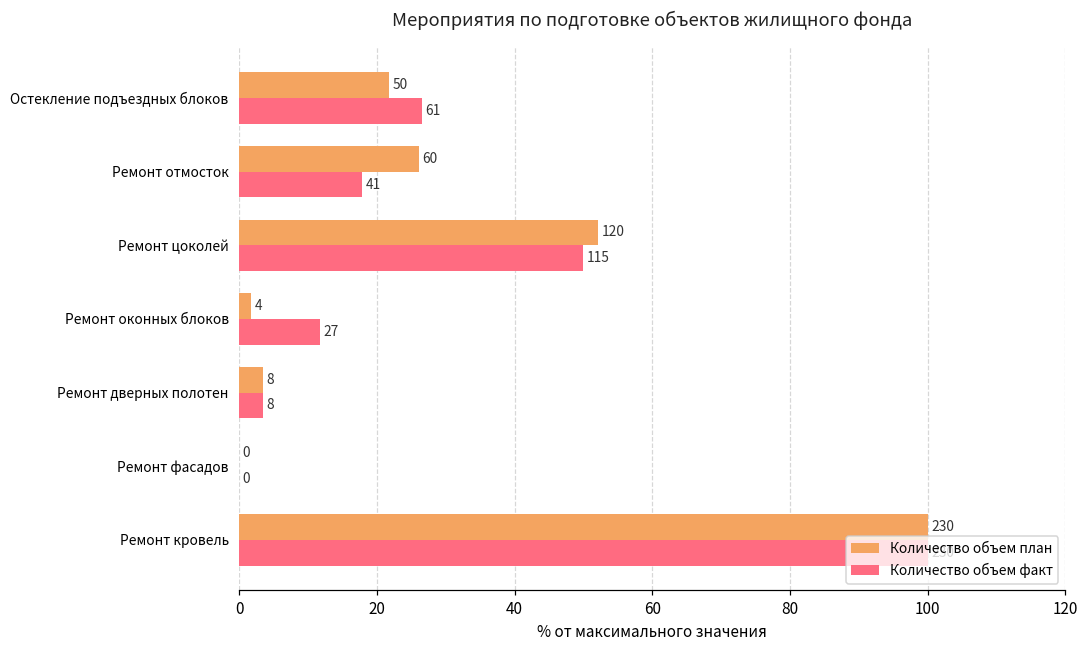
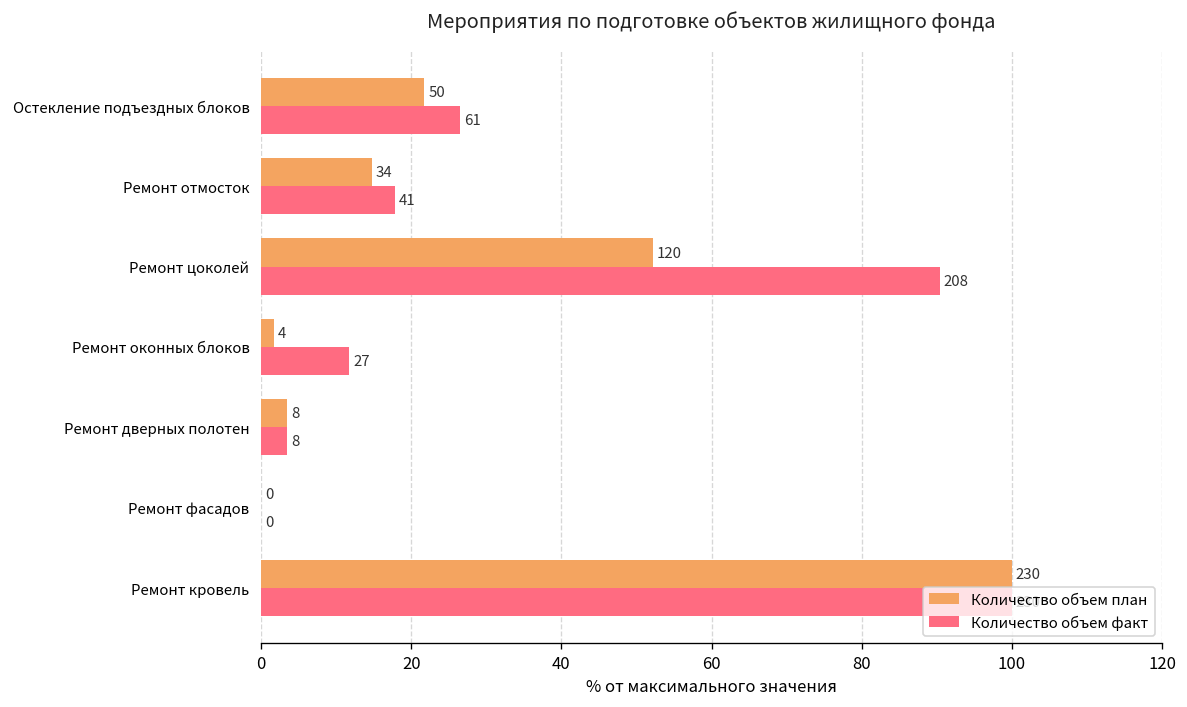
  {
    "Количество объем план": {
-     "Ремонт отмосток": 60,
+     "Ремонт отмосток": 34,
      "Ремонт фасадов": 0
    },
    "Количество объем факт": {
-     "Ремонт цоколей": 115,
+     "Ремонт цоколей": 208,
      "Ремонт фасадов": 0
    }
  }
